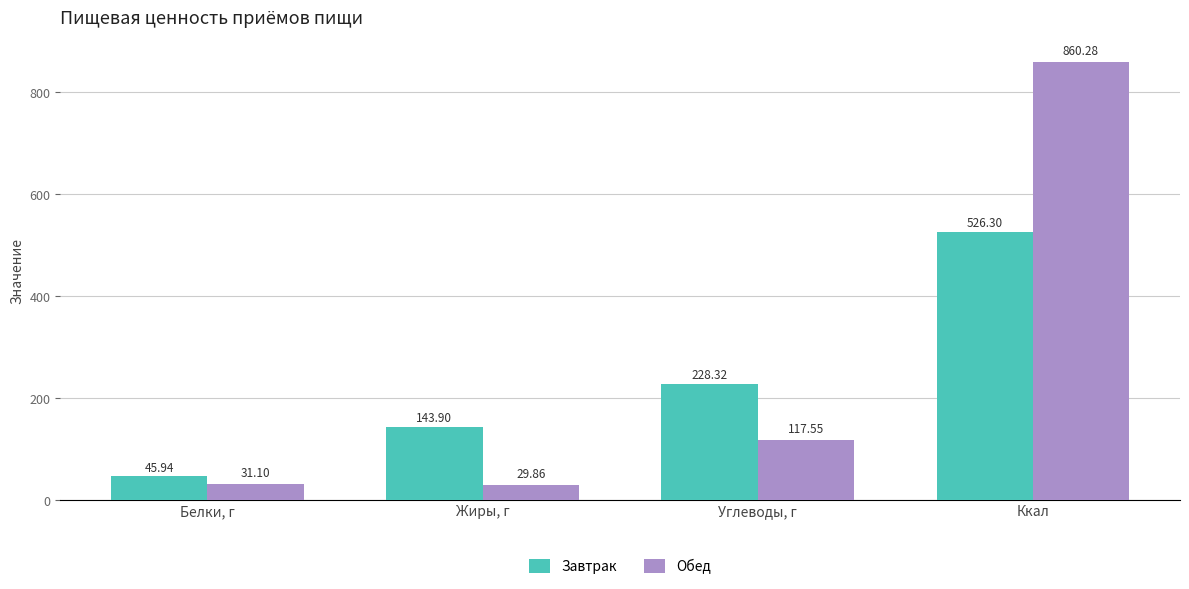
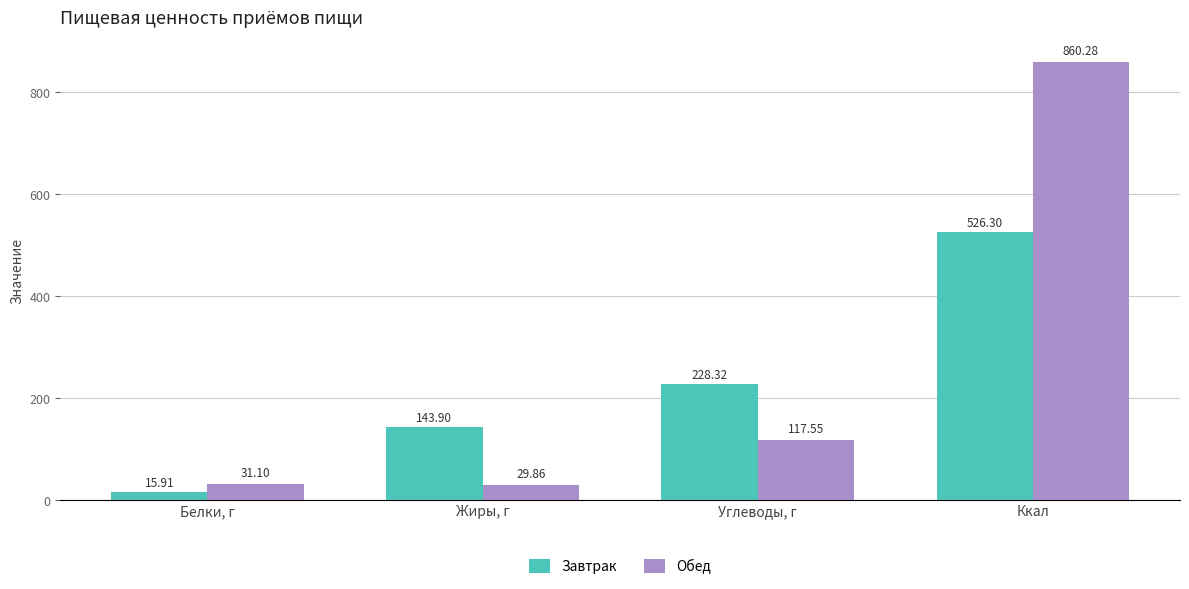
  {
    "Завтрак": {
-     "Белки, г": 45.94,
+     "Белки, г": 15.91,
      "Жиры, г": 143.90,
      "Углеводы, г": 228.32,
      "Ккал": 526.30
    },
    "Обед": {
      "Белки, г": 31.10,
      "Жиры, г": 29.86,
      "Углеводы, г": 117.55,
      "Ккал": 860.28
    }
  }
